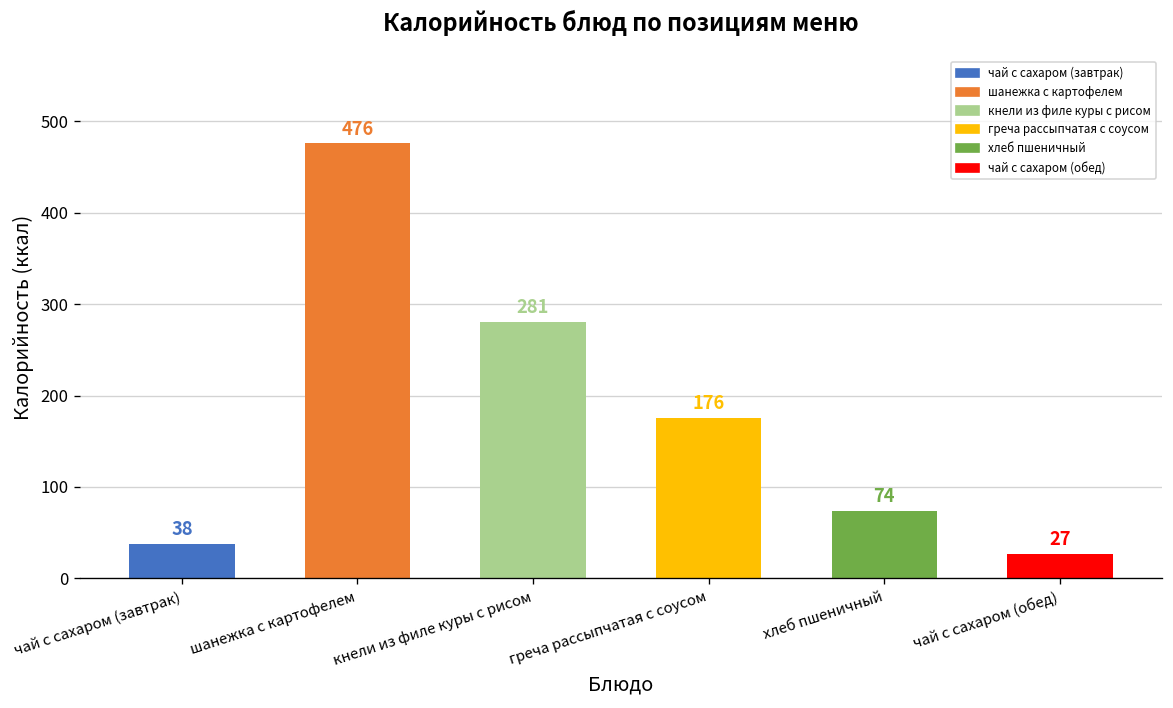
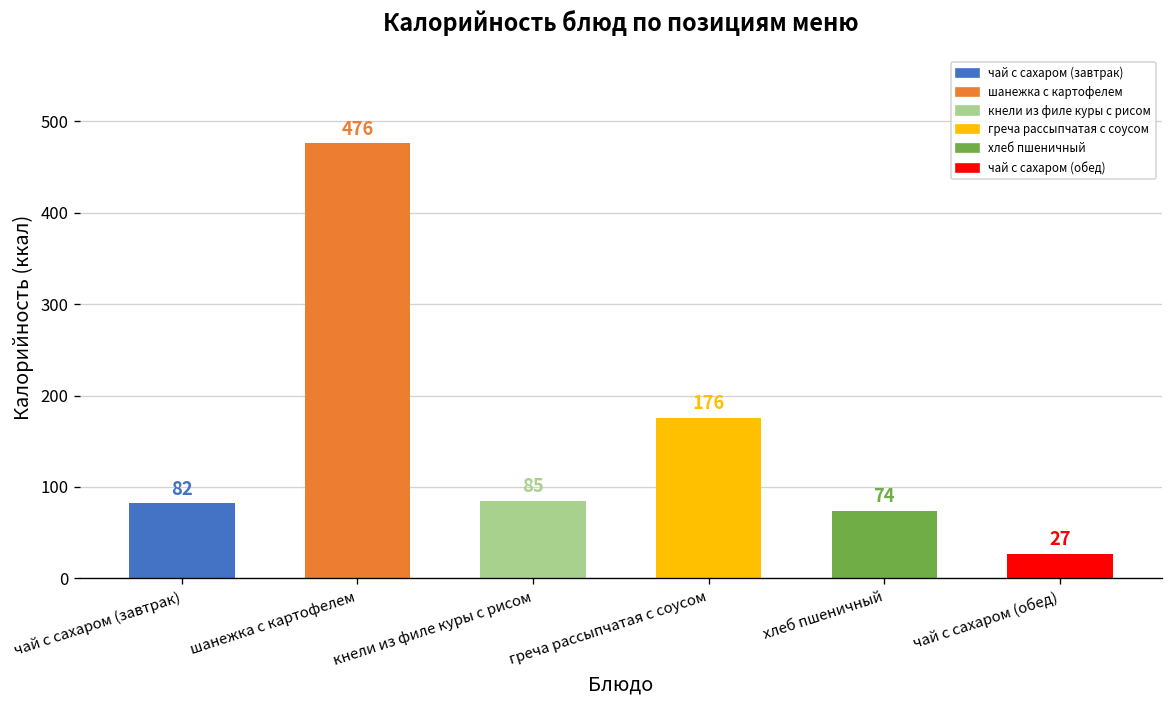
  {
-   "чай с сахаром (завтрак)": 38,
+   "чай с сахаром (завтрак)": 82,
    "шанежка с картофелем": 476,
-   "кнели из филе куры с рисом": 281,
+   "кнели из филе куры с рисом": 85,
    "греча рассыпчатая с соусом": 176,
    "хлеб пшеничный": 74,
    "чай с сахаром (обед)": 27
  }
